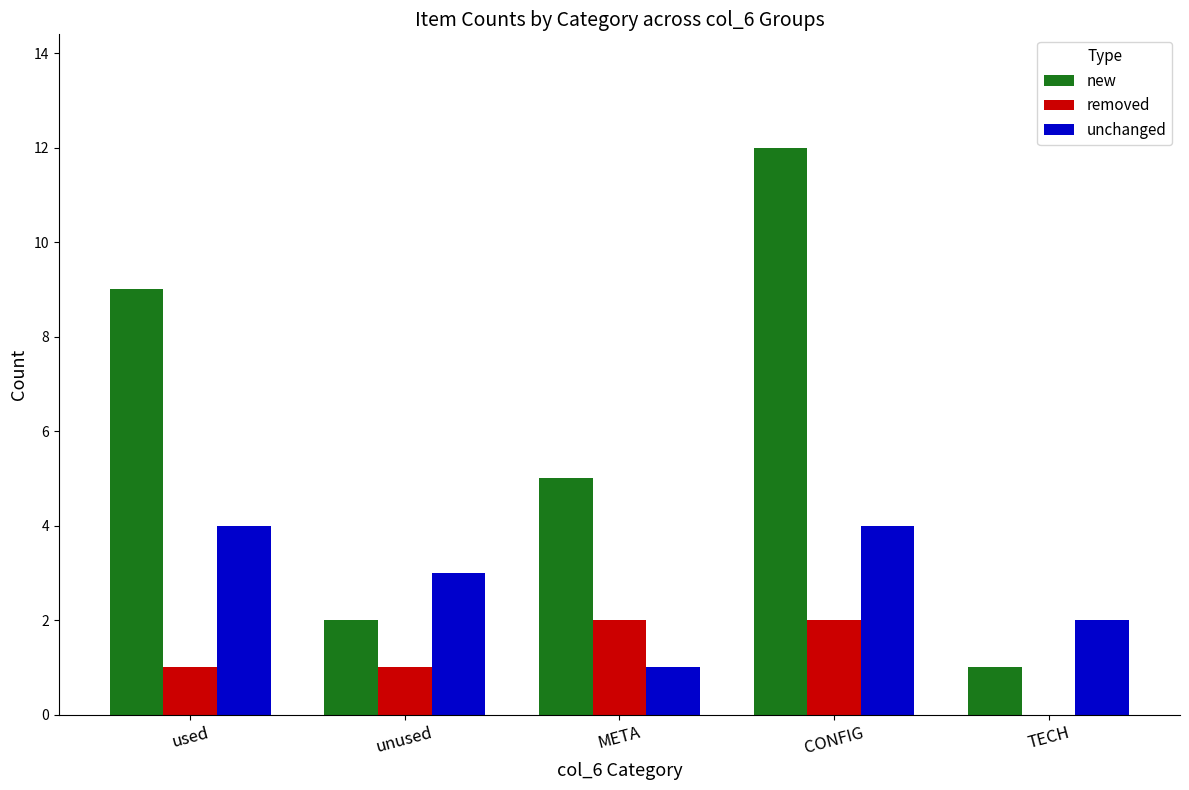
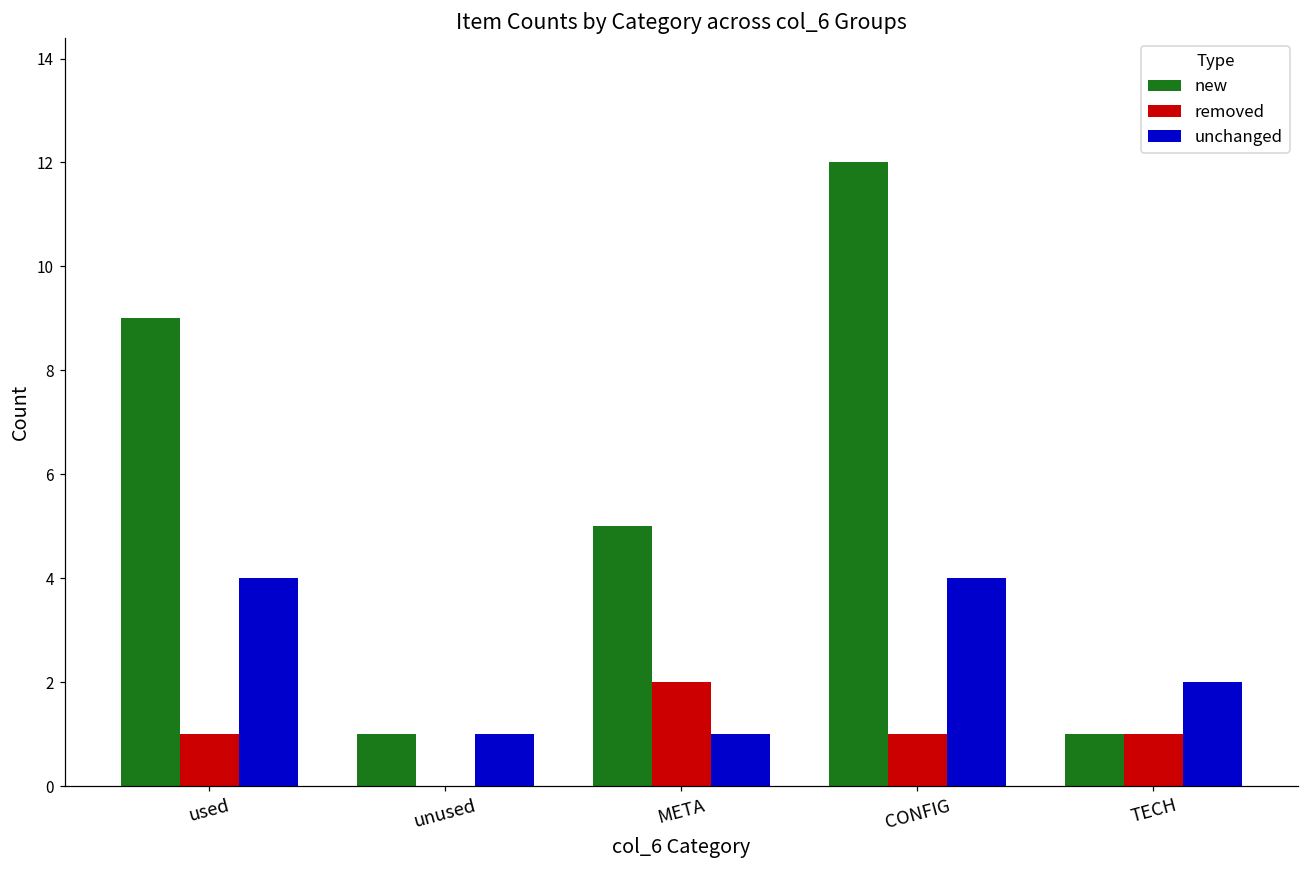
  {
    "new": {
      "used": 9,
-     "unused": 2,
+     "unused": 1,
      "META": 5,
      "CONFIG": 12,
      "TECH": 1
    },
    "removed": {
      "used": 1,
-     "unused": 1,
+     "unused": 0,
      "META": 2,
-     "CONFIG": 2,
-     "TECH": 0
+     "CONFIG": 1,
+     "TECH": 1
    },
    "unchanged": {
      "used": 4,
-     "unused": 3,
+     "unused": 1,
      "META": 1,
      "CONFIG": 4,
      "TECH": 2
    }
  }
